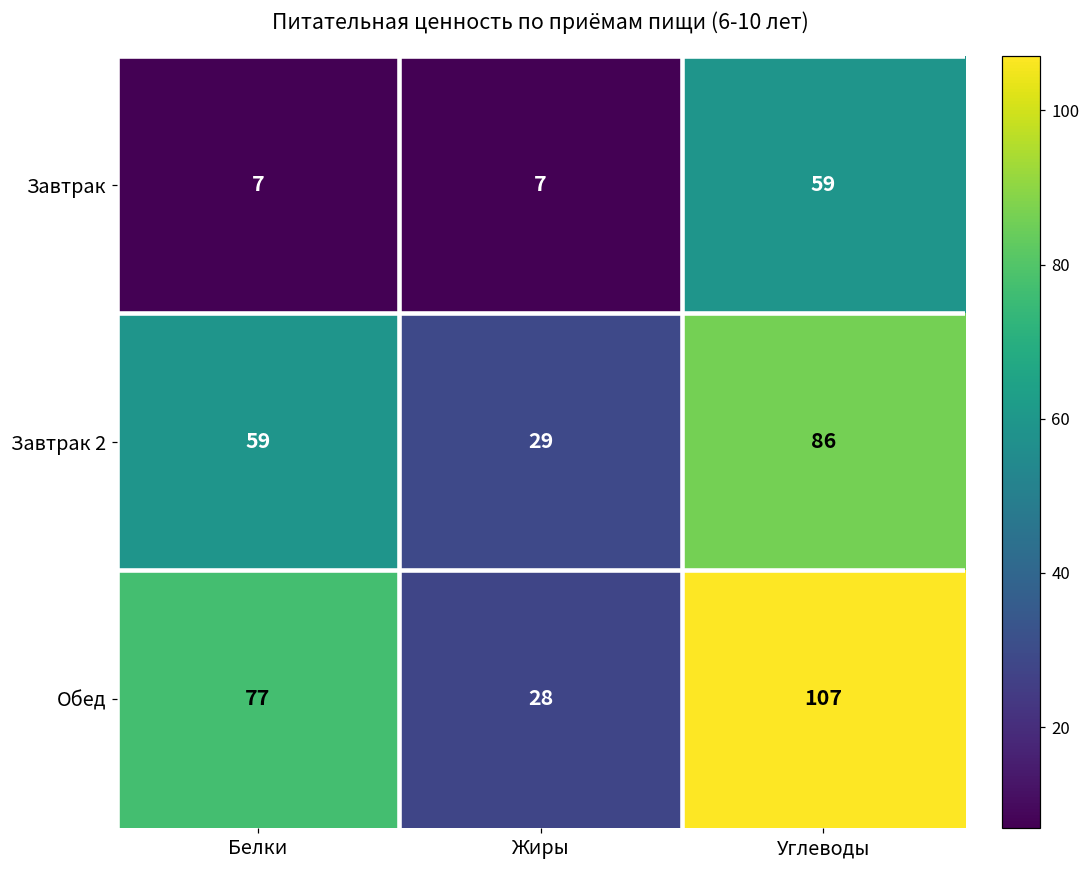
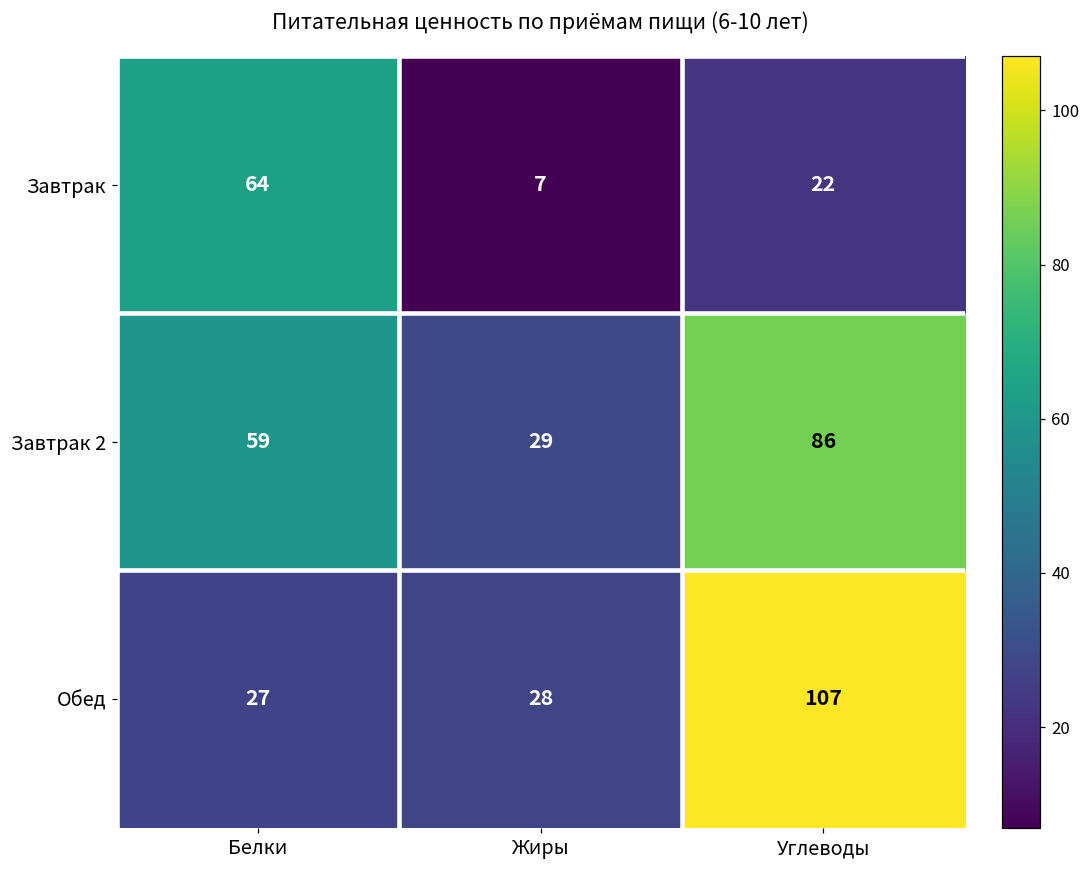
  {
    "Завтрак": {
-     "Белки": 7,
+     "Белки": 64,
      "Жиры": 7,
-     "Углеводы": 59
+     "Углеводы": 22
    },
    "Завтрак 2": {
      "Белки": 59,
      "Жиры": 29,
      "Углеводы": 86
    },
    "Обед": {
-     "Белки": 77,
+     "Белки": 27,
      "Жиры": 28,
      "Углеводы": 107
    }
  }
